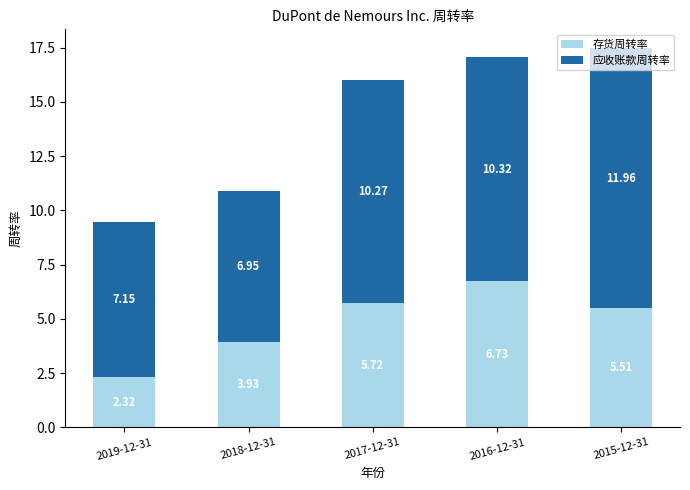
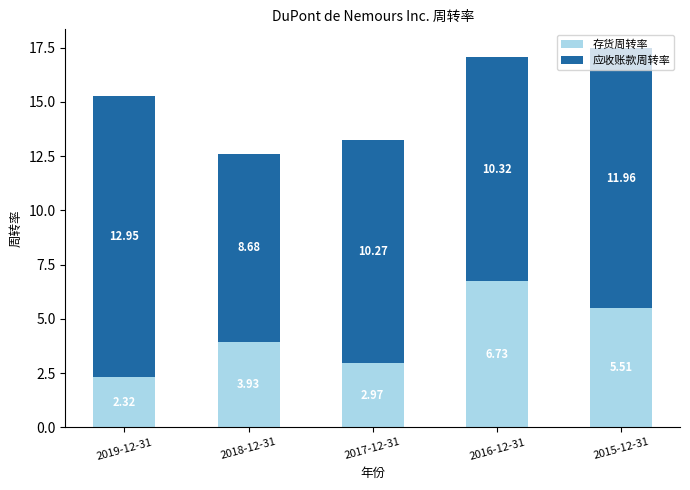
  {
    "存货周转率": {
      "2019-12-31": 2.32,
      "2018-12-31": 3.93,
-     "2017-12-31": 5.72,
+     "2017-12-31": 2.97,
      "2016-12-31": 6.73,
      "2015-12-31": 5.51
    },
    "应收账款周转率": {
-     "2019-12-31": 7.15,
-     "2018-12-31": 6.95,
+     "2019-12-31": 12.95,
+     "2018-12-31": 8.68,
      "2017-12-31": 10.27,
      "2016-12-31": 10.32
    }
  }
